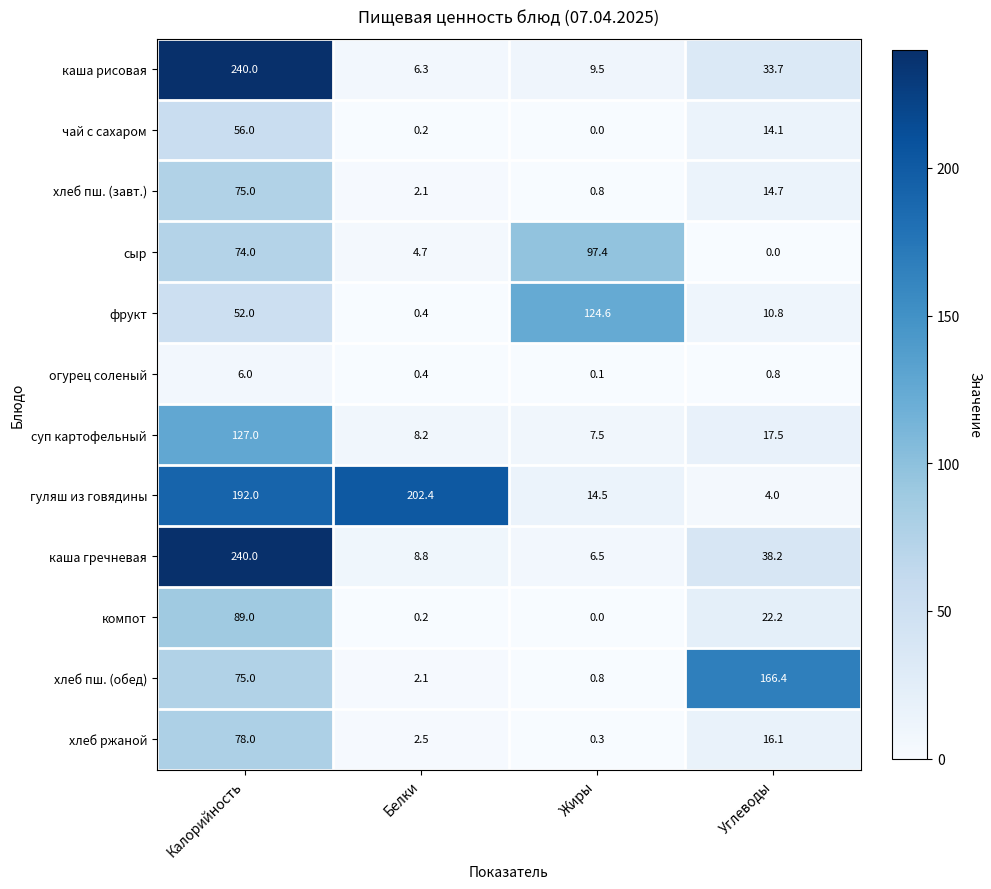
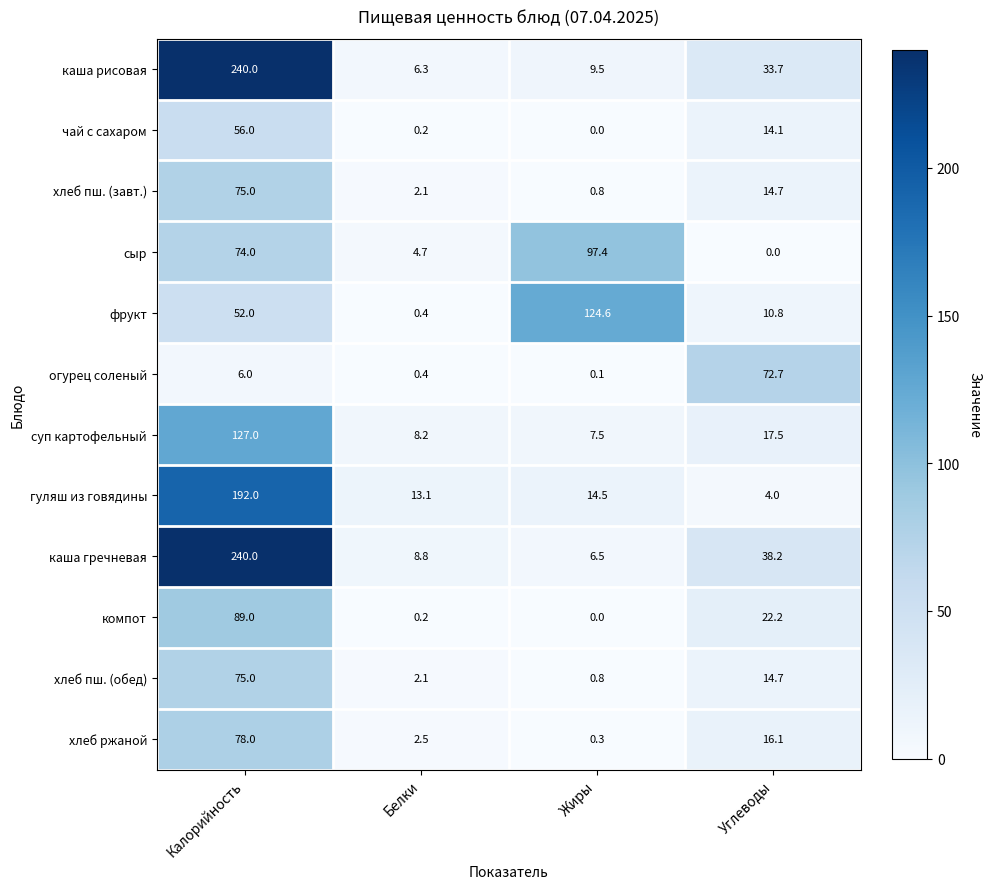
  {
    "каша рисовая": {
      "Калорийность": 240.0,
      "Белки": 6.3,
      "Жиры": 9.5,
      "Углеводы": 33.7
    },
    "чай с сахаром": {
      "Калорийность": 56.0,
      "Белки": 0.2,
      "Жиры": 0.0,
      "Углеводы": 14.1
    },
    "хлеб пш. (завт.)": {
      "Калорийность": 75.0,
      "Белки": 2.1,
      "Жиры": 0.8,
      "Углеводы": 14.7
    },
    "сыр": {
      "Калорийность": 74.0,
      "Белки": 4.7,
      "Жиры": 97.4,
      "Углеводы": 0.0
    },
    "фрукт": {
      "Калорийность": 52.0,
      "Белки": 0.4,
      "Жиры": 124.6,
      "Углеводы": 10.8
    },
    "огурец соленый": {
      "Калорийность": 6.0,
      "Белки": 0.4,
      "Жиры": 0.1,
-     "Углеводы": 0.8
+     "Углеводы": 72.7
    },
    "суп картофельный": {
      "Калорийность": 127.0,
      "Белки": 8.2,
      "Жиры": 7.5,
      "Углеводы": 17.5
    },
    "гуляш из говядины": {
      "Калорийность": 192.0,
-     "Белки": 202.4,
+     "Белки": 13.1,
      "Жиры": 14.5,
      "Углеводы": 4.0
    },
    "каша гречневая": {
      "Калорийность": 240.0,
      "Белки": 8.8,
      "Жиры": 6.5,
      "Углеводы": 38.2
    },
    "компот": {
      "Калорийность": 89.0,
      "Белки": 0.2,
      "Жиры": 0.0,
      "Углеводы": 22.2
    },
    "хлеб пш. (обед)": {
      "Калорийность": 75.0,
      "Белки": 2.1,
      "Жиры": 0.8,
-     "Углеводы": 166.4
+     "Углеводы": 14.7
    },
    "хлеб ржаной": {
      "Калорийность": 78.0,
      "Белки": 2.5,
      "Жиры": 0.3,
      "Углеводы": 16.1
    }
  }
